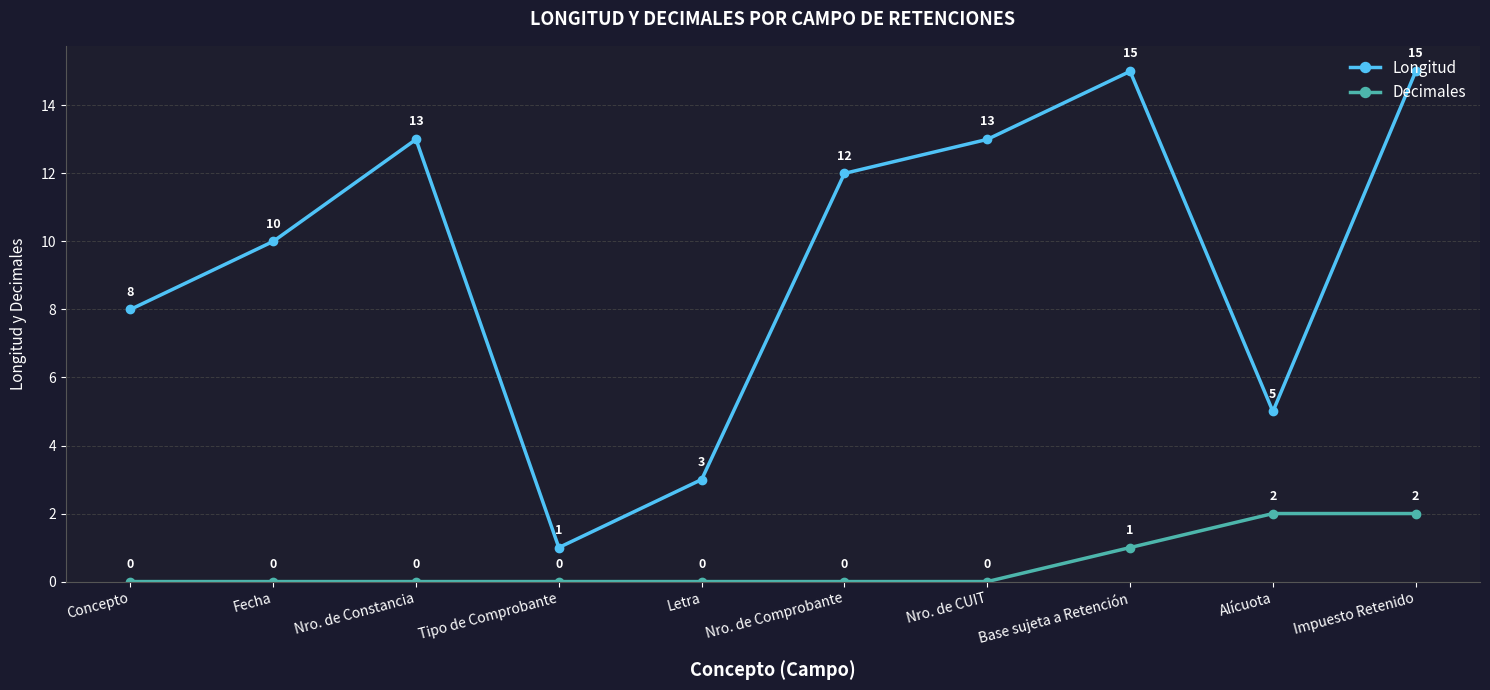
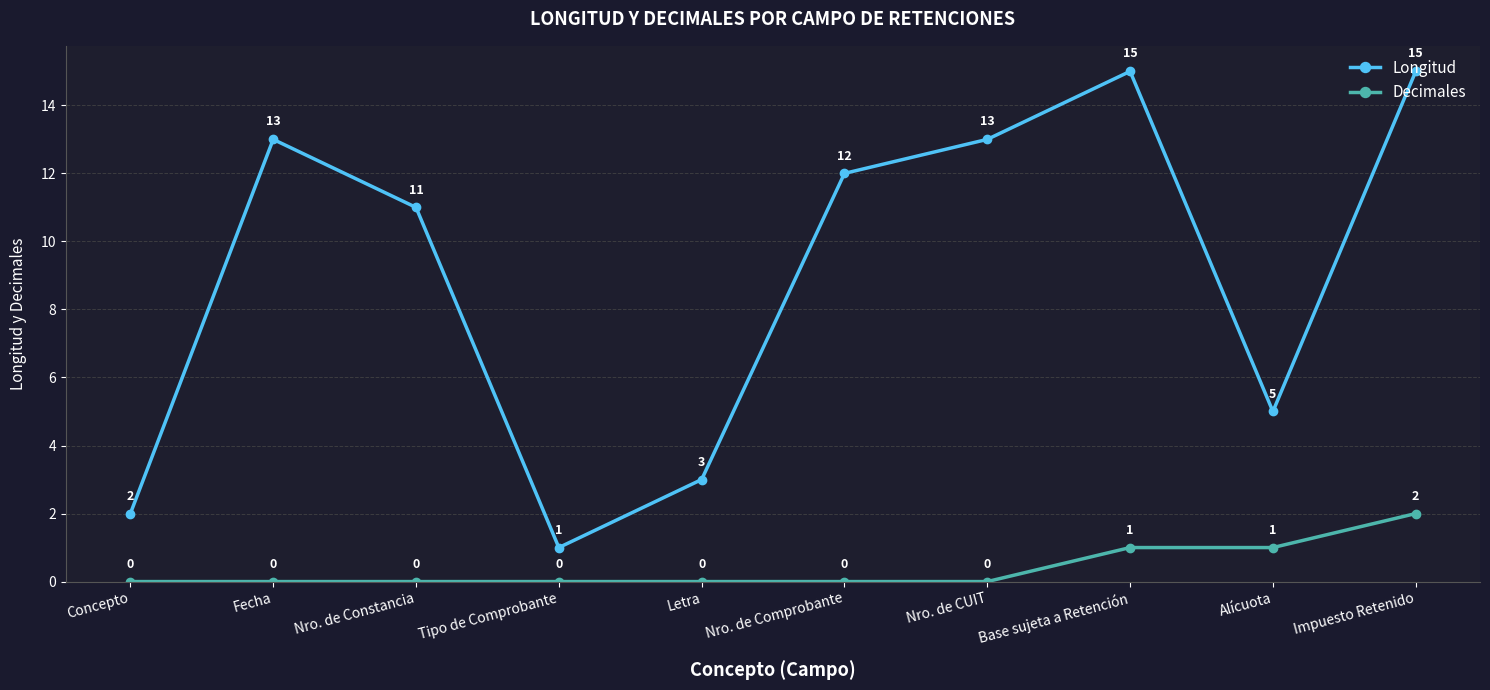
  {
    "Longitud": {
-     "Concepto": 8,
-     "Fecha": 10,
-     "Nro. de Constancia": 13,
+     "Concepto": 2,
+     "Fecha": 13,
+     "Nro. de Constancia": 11,
      "Tipo de Comprobante": 1,
      "Letra": 3,
      "Nro. de Comprobante": 12,
      "Nro. de CUIT": 13,
      "Base sujeta a Retención": 15,
      "Alícuota": 5,
      "Impuesto Retenido": 15
    },
    "Decimales": {
      "Concepto": 0,
      "Fecha": 0,
      "Nro. de Constancia": 0,
      "Tipo de Comprobante": 0,
      "Letra": 0,
      "Nro. de Comprobante": 0,
      "Nro. de CUIT": 0,
      "Base sujeta a Retención": 1,
-     "Alícuota": 2,
+     "Alícuota": 1,
      "Impuesto Retenido": 2
    }
  }
